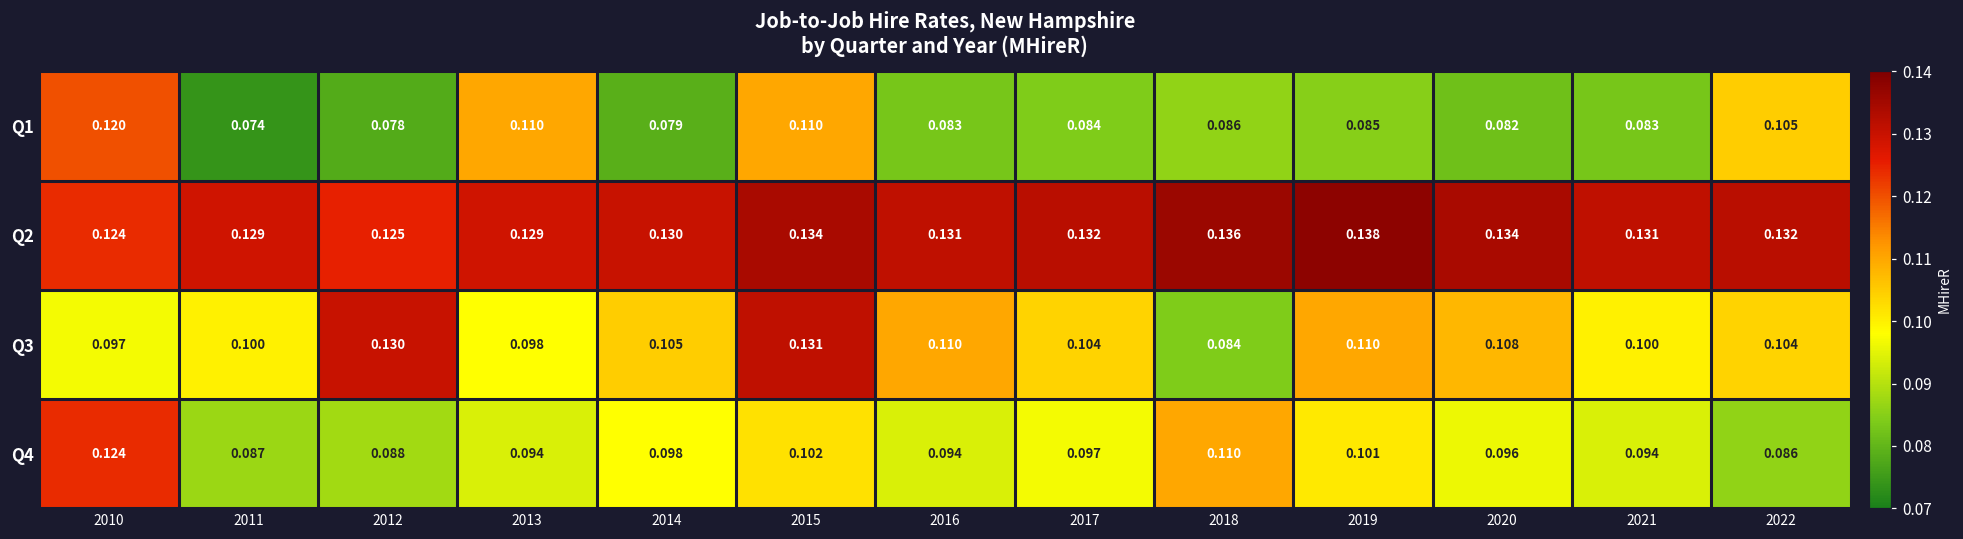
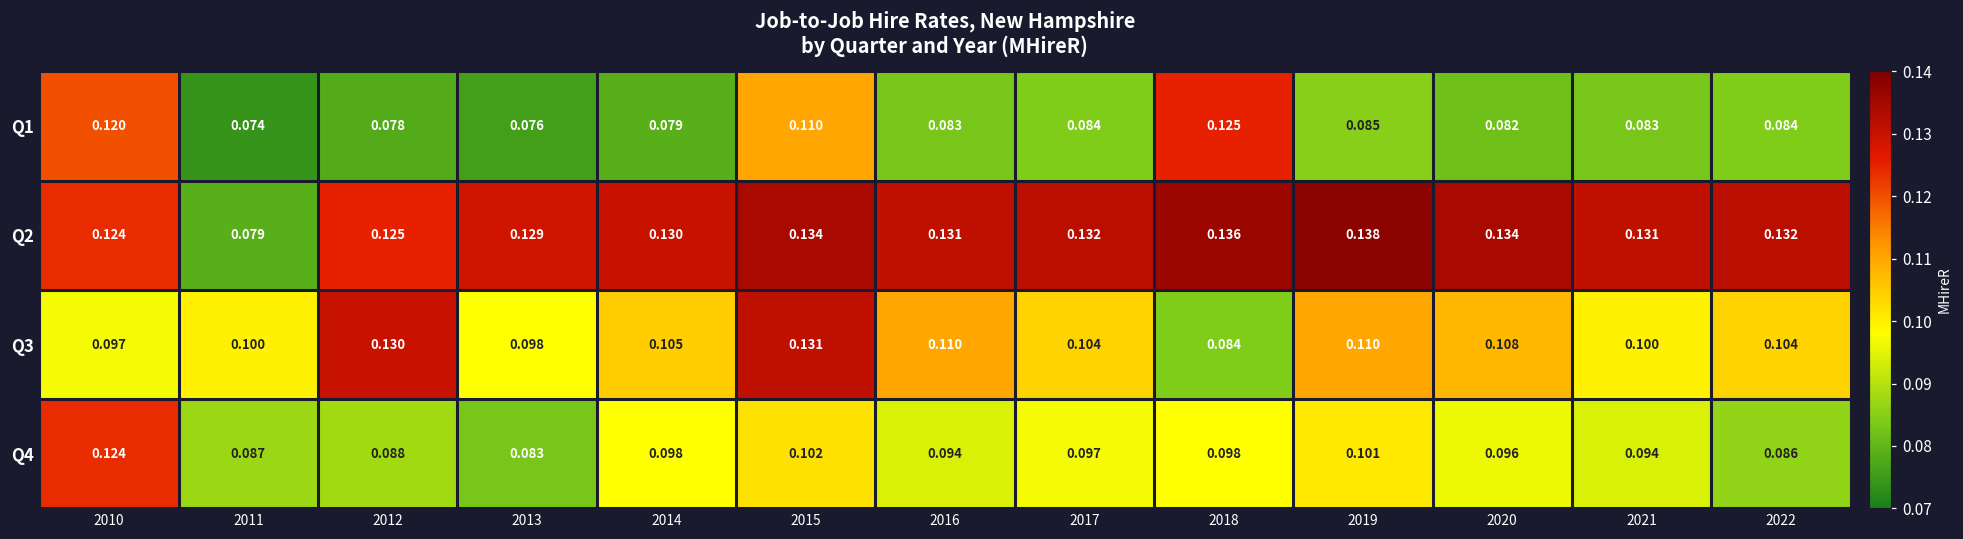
  {
    "Q1": {
      "2010": 0.120,
      "2011": 0.074,
      "2012": 0.078,
-     "2013": 0.110,
+     "2013": 0.076,
      "2014": 0.079,
      "2015": 0.110,
      "2016": 0.083,
      "2017": 0.084,
-     "2018": 0.086,
+     "2018": 0.125,
      "2019": 0.085,
      "2020": 0.082,
      "2021": 0.083,
-     "2022": 0.105
+     "2022": 0.084
    },
    "Q2": {
      "2010": 0.124,
-     "2011": 0.129,
+     "2011": 0.079,
      "2012": 0.125,
      "2013": 0.129,
      "2014": 0.130,
      "2015": 0.134,
      "2016": 0.131,
      "2017": 0.132,
      "2018": 0.136,
      "2019": 0.138,
      "2020": 0.134,
      "2021": 0.131,
      "2022": 0.132
    },
    "Q3": {
      "2010": 0.097,
      "2011": 0.100,
      "2012": 0.130,
      "2013": 0.098,
      "2014": 0.105,
      "2015": 0.131,
      "2016": 0.110,
      "2017": 0.104,
      "2018": 0.084,
      "2019": 0.110,
      "2020": 0.108,
      "2021": 0.100,
      "2022": 0.104
    },
    "Q4": {
      "2010": 0.124,
      "2011": 0.087,
      "2012": 0.088,
-     "2013": 0.094,
+     "2013": 0.083,
      "2014": 0.098,
      "2015": 0.102,
      "2016": 0.094,
      "2017": 0.097,
-     "2018": 0.110,
+     "2018": 0.098,
      "2019": 0.101,
      "2020": 0.096,
      "2021": 0.094,
      "2022": 0.086
    }
  }
